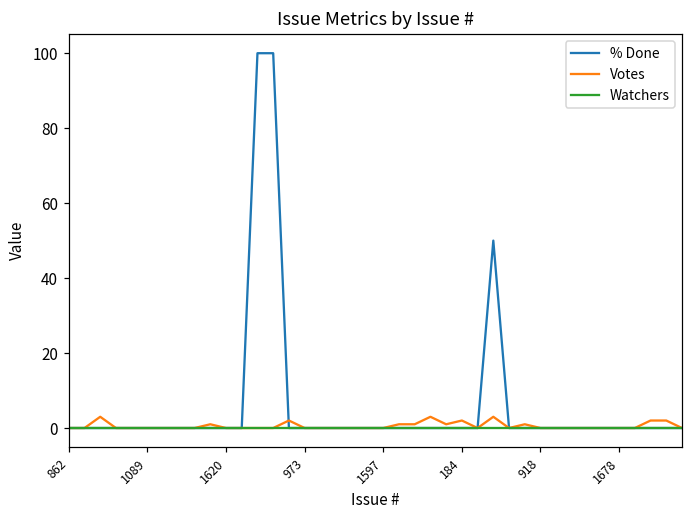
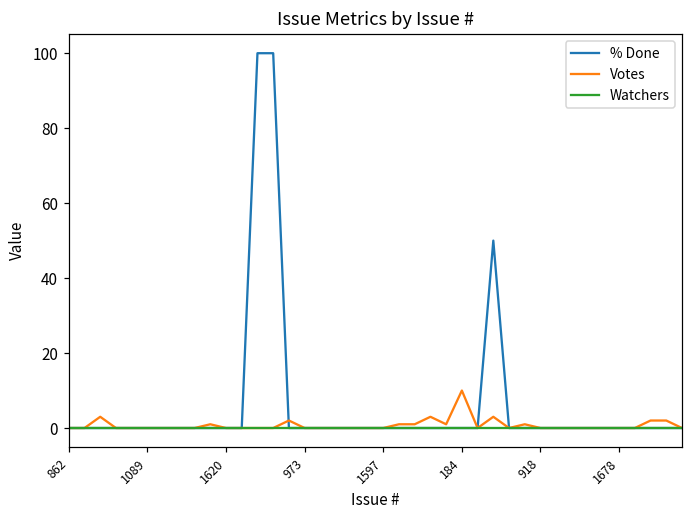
  {
    "Votes": {
-     "184": 2
+     "184": 10
    }
  }
